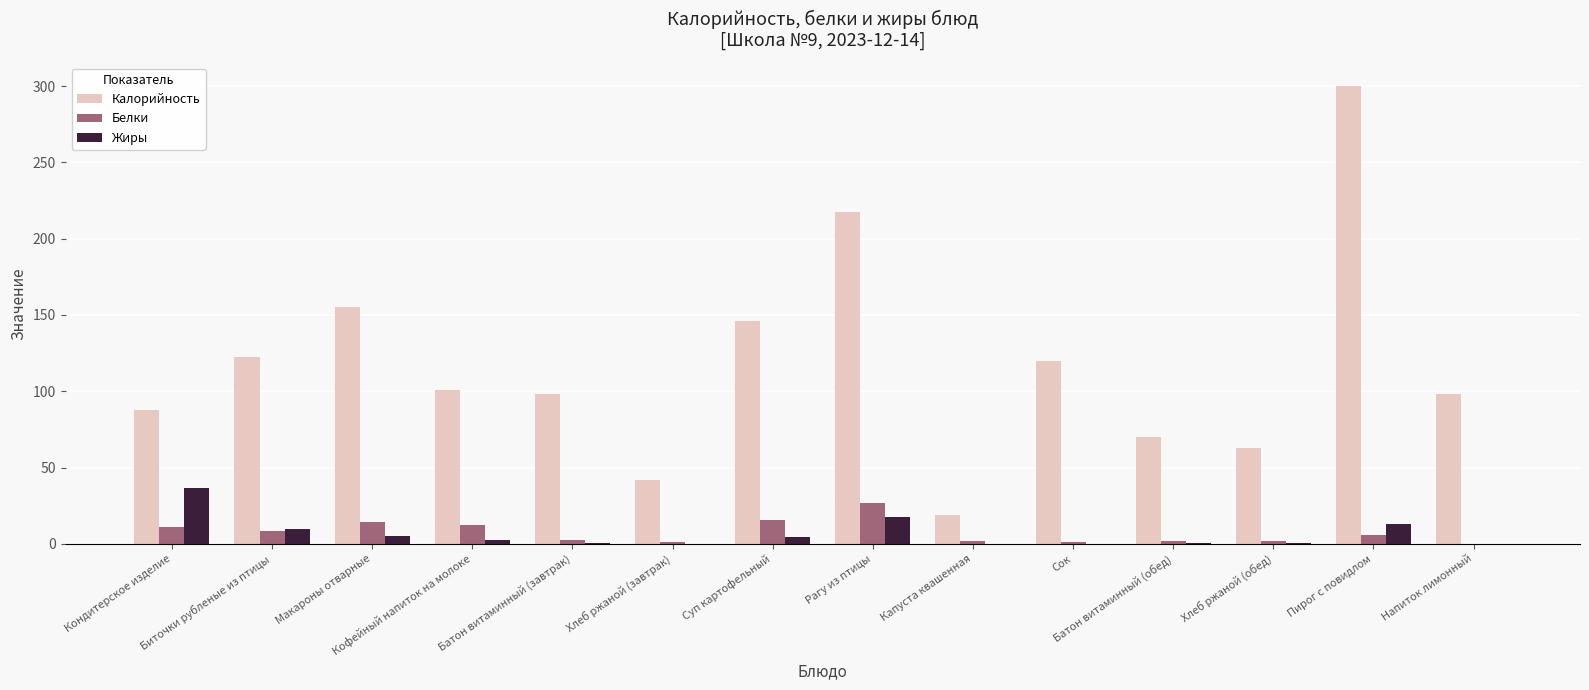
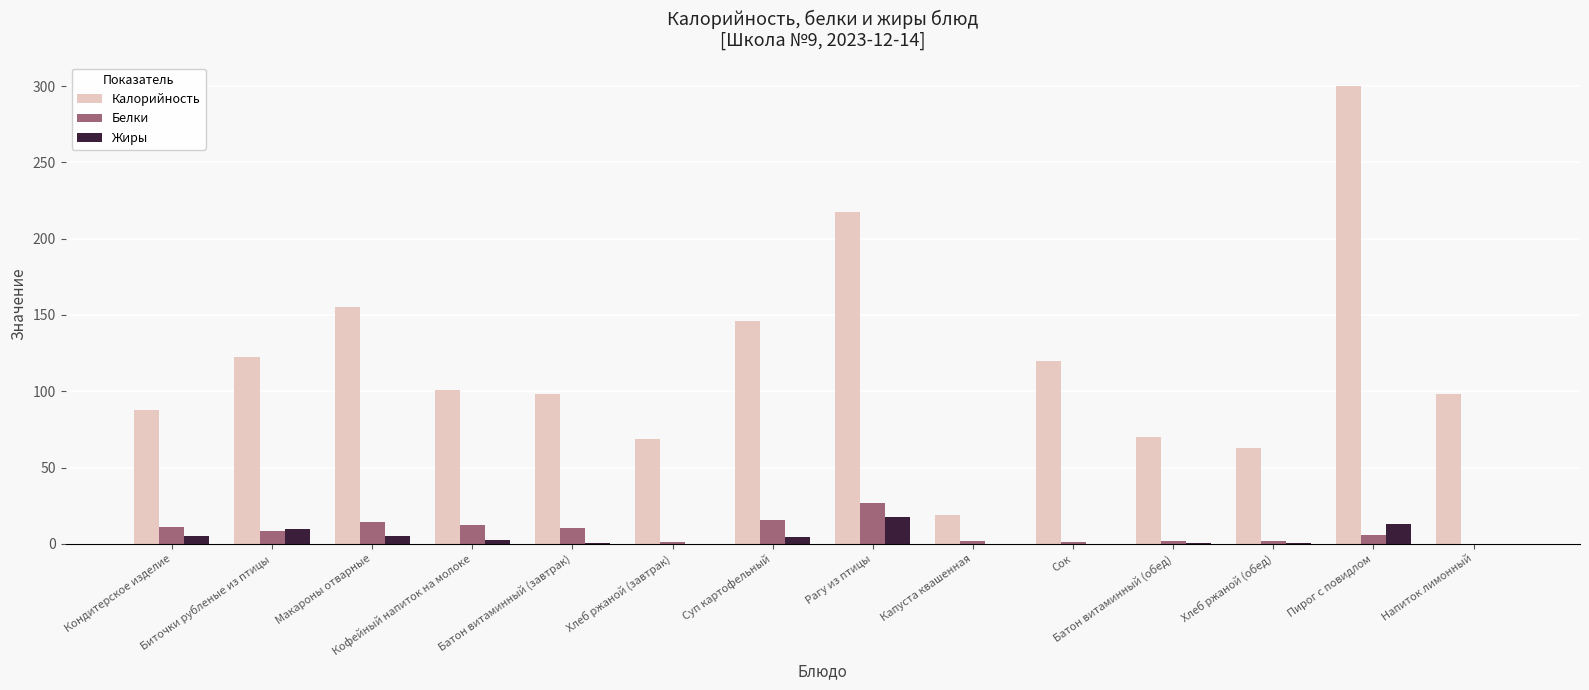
  {
    "Калорийность": {
      "Кондитерское изделие": 87,
      "Биточки рубленые из птицы": 123,
      "Макароны отварные": 155,
      "Кофейный напиток на молоке": 101,
      "Батон витаминный (завтрак)": 98,
-     "Хлеб ржаной (завтрак)": 42,
+     "Хлеб ржаной (завтрак)": 68,
      "Суп картофельный": 146,
      "Рагу из птицы": 217,
      "Капуста квашенная": 19,
      "Сок": 120,
      "Батон витаминный (обед)": 70,
      "Хлеб ржаной (обед)": 63,
      "Пирог с повидлом": 300,
      "Напиток лимонный": 98
    },
    "Белки": {
      "Кондитерское изделие": 11,
      "Биточки рубленые из птицы": 9,
      "Макароны отварные": 15,
      "Кофейный напиток на молоке": 12,
-     "Батон витаминный (завтрак)": 3,
+     "Батон витаминный (завтрак)": 10,
      "Суп картофельный": 16,
      "Рагу из птицы": 27,
      "Капуста квашенная": 2,
      "Батон витаминный (обед)": 2,
      "Хлеб ржаной (обед)": 2,
      "Пирог с повидлом": 6
    },
    "Жиры": {
-     "Кондитерское изделие": 37,
+     "Кондитерское изделие": 5,
      "Биточки рубленые из птицы": 10,
      "Макароны отварные": 5,
      "Кофейный напиток на молоке": 3,
      "Суп картофельный": 5,
      "Рагу из птицы": 18,
      "Пирог с повидлом": 13,
      "Напиток лимонный": 0
    }
  }
